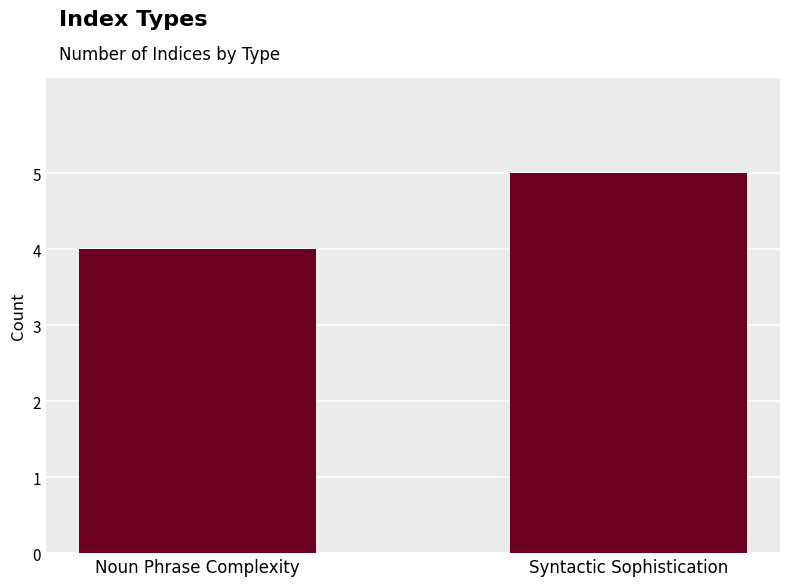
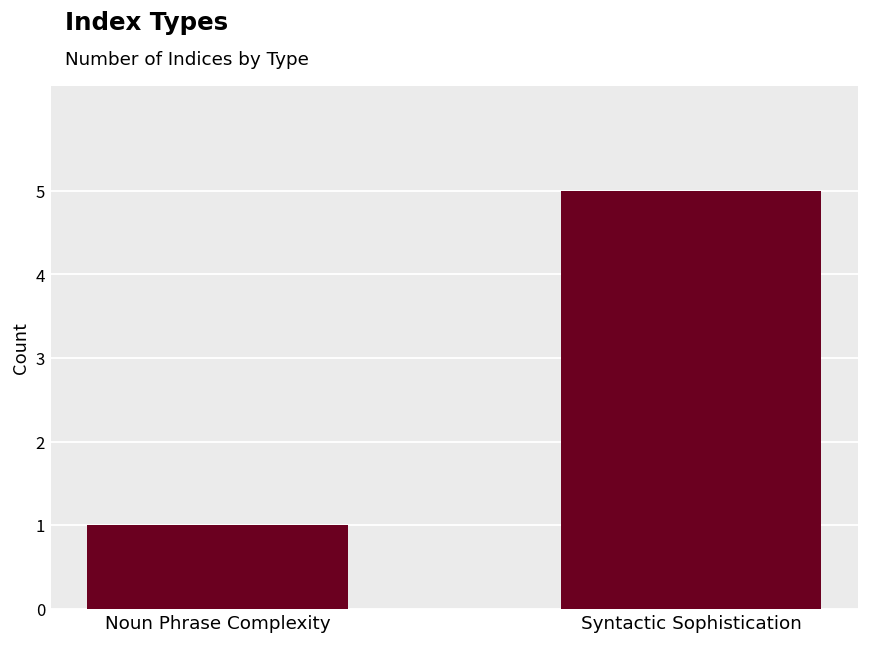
  {
-   "Noun Phrase Complexity": 4,
+   "Noun Phrase Complexity": 1,
    "Syntactic Sophistication": 5
  }
